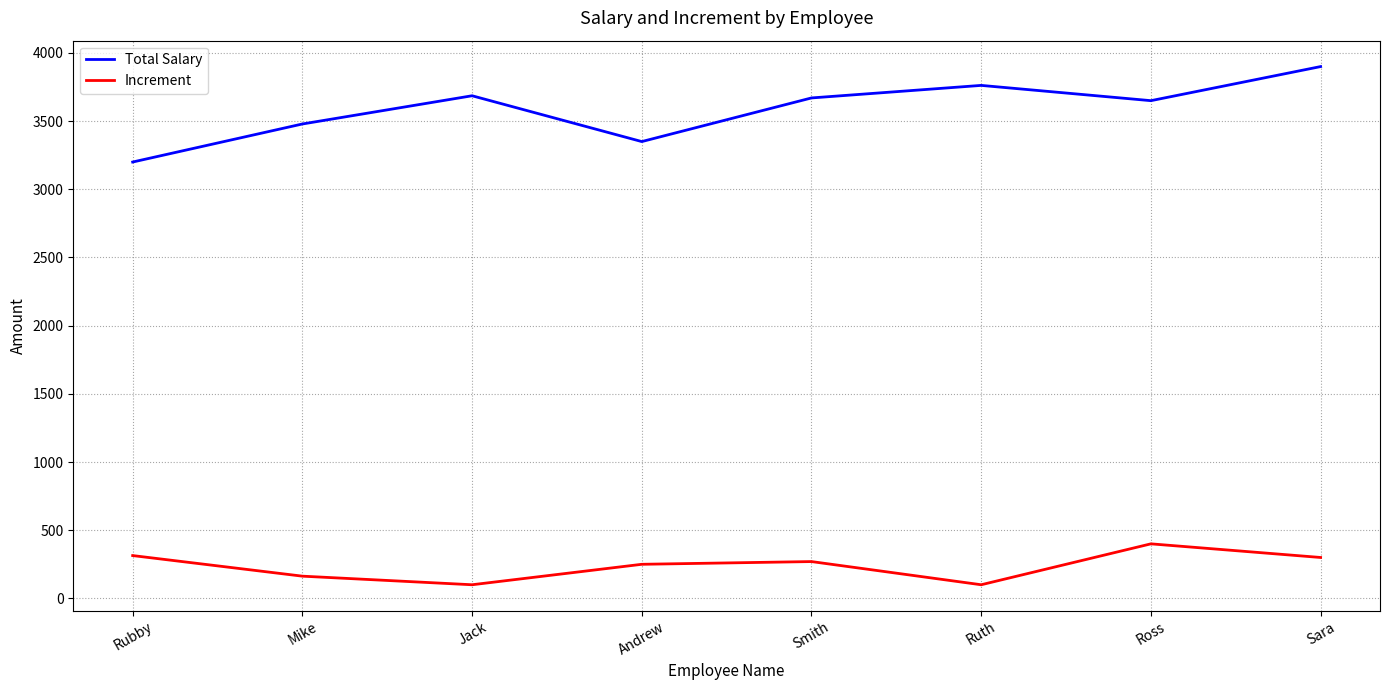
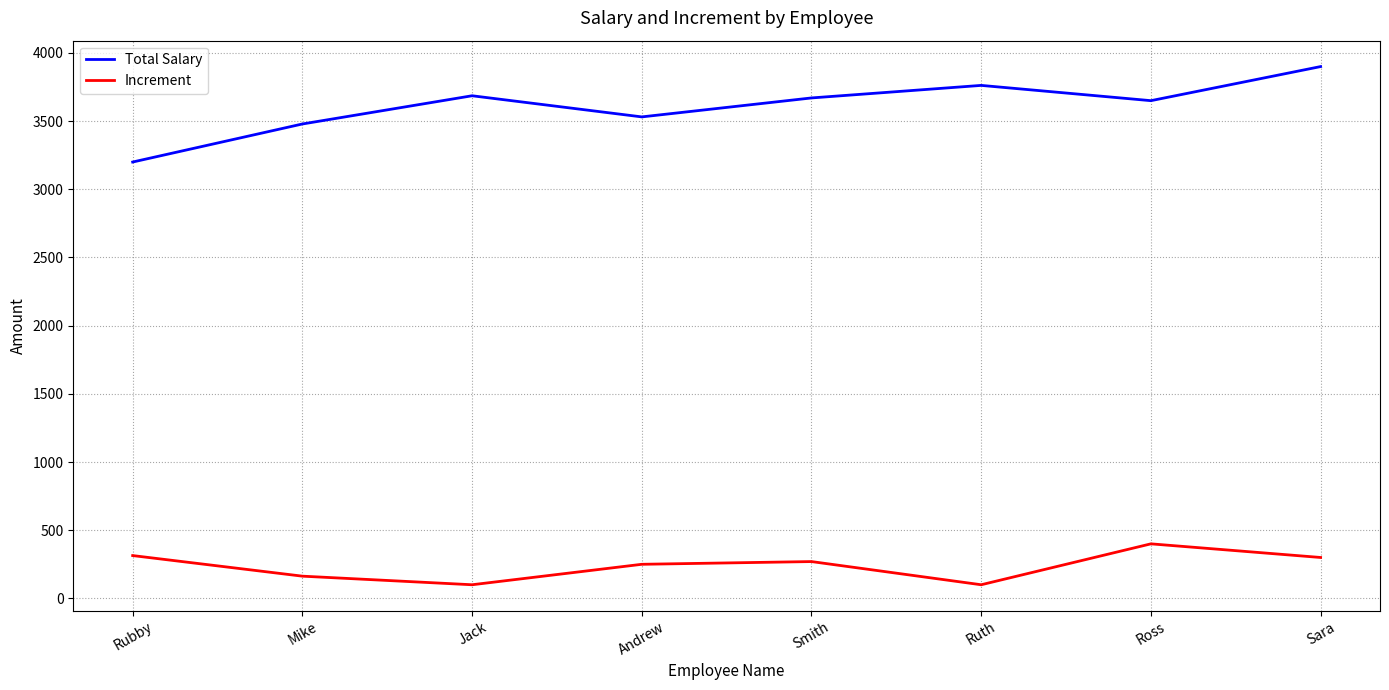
  {
    "Total Salary": {
      "Rubby": 3200,
      "Mike": 3480,
      "Jack": 3690,
-     "Andrew": 3350,
+     "Andrew": 3530,
      "Smith": 3670,
      "Ruth": 3760,
      "Ross": 3650,
      "Sara": 3900
    },
    "Increment": {
      "Rubby": 310,
      "Mike": 160,
      "Jack": 100,
      "Andrew": 250,
      "Smith": 270,
      "Ruth": 100,
      "Ross": 400,
      "Sara": 300
    }
  }
